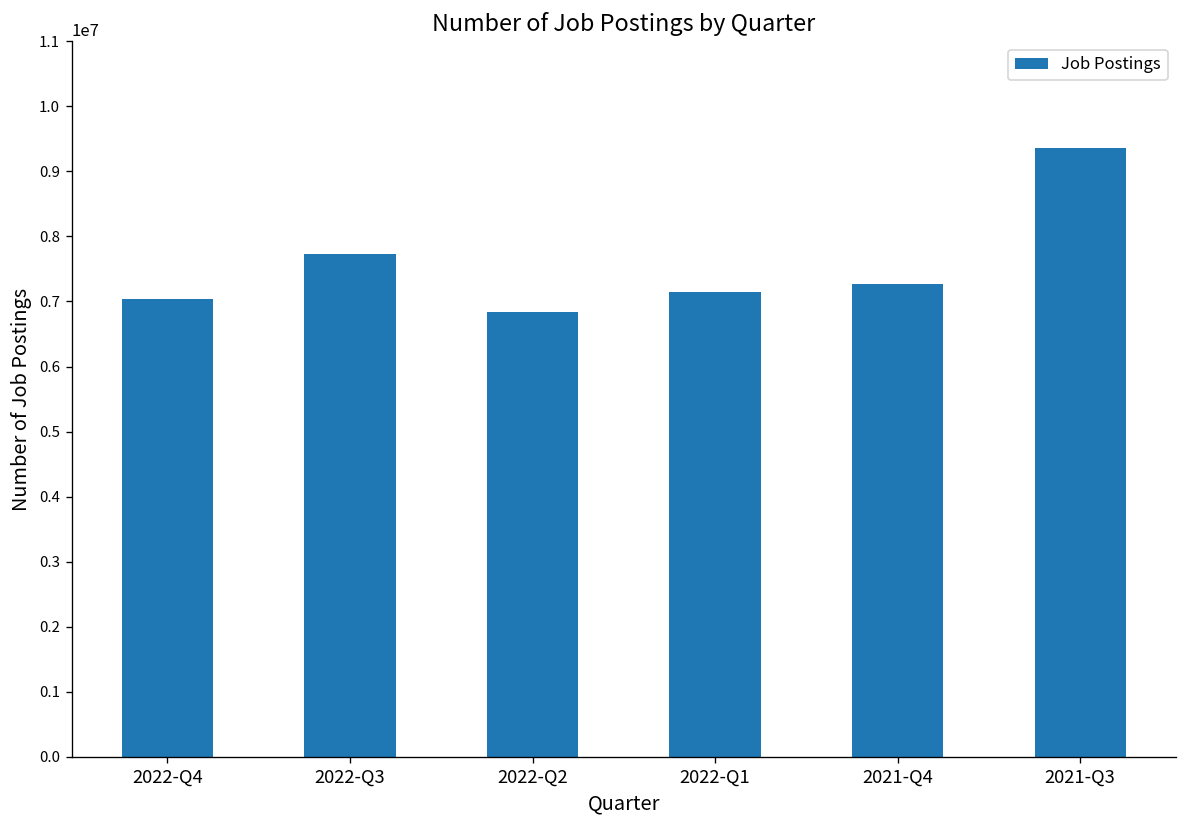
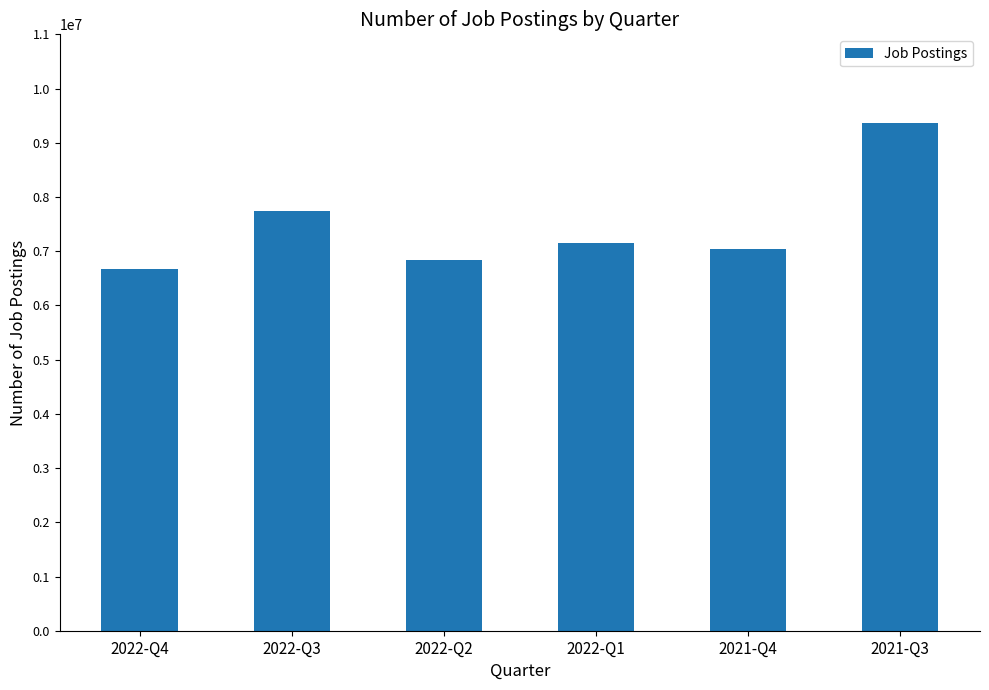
  {
-   "2022-Q4": 7000000,
+   "2022-Q4": 6700000,
    "2022-Q3": 7700000,
    "2022-Q2": 6800000,
    "2022-Q1": 7100000,
-   "2021-Q4": 7300000,
+   "2021-Q4": 7000000,
    "2021-Q3": 9400000
  }
